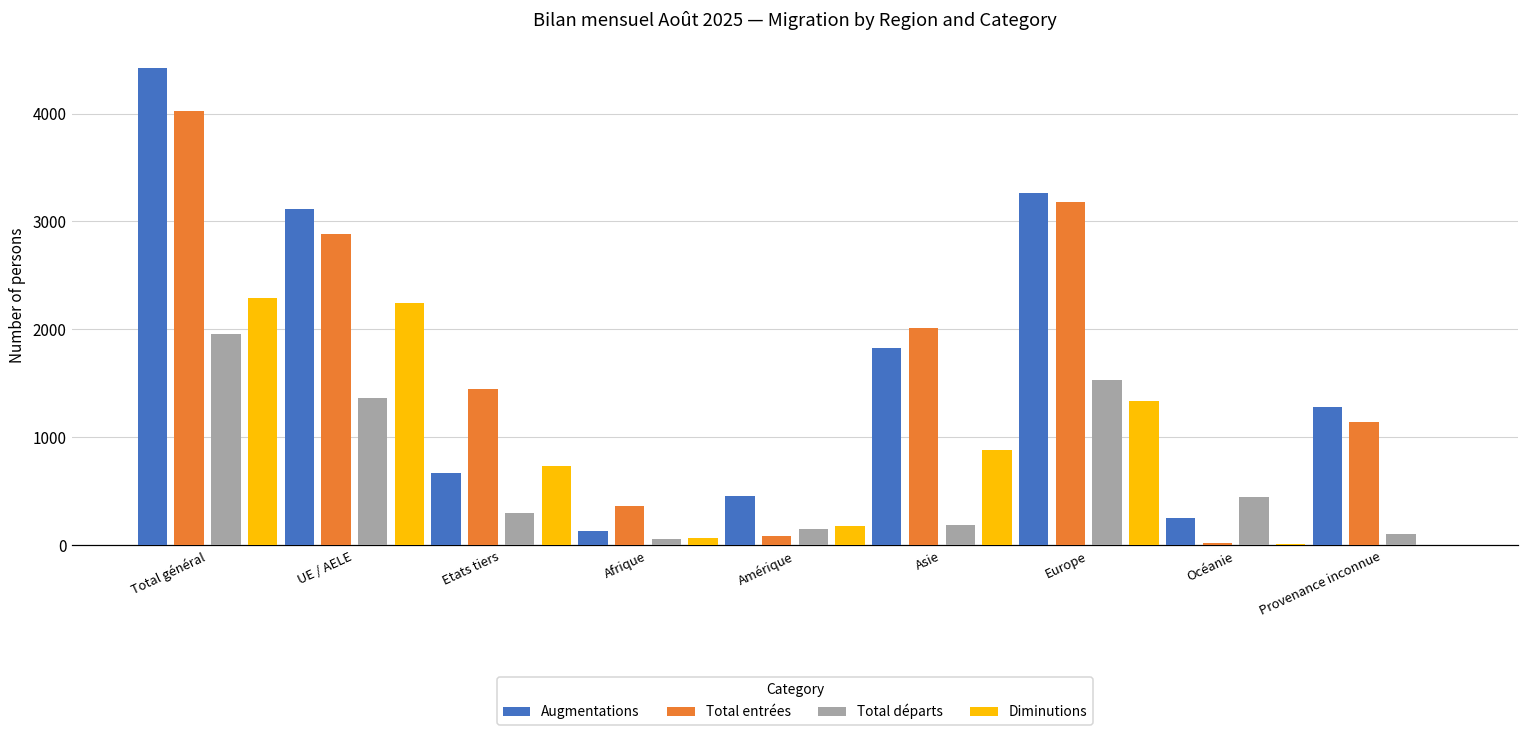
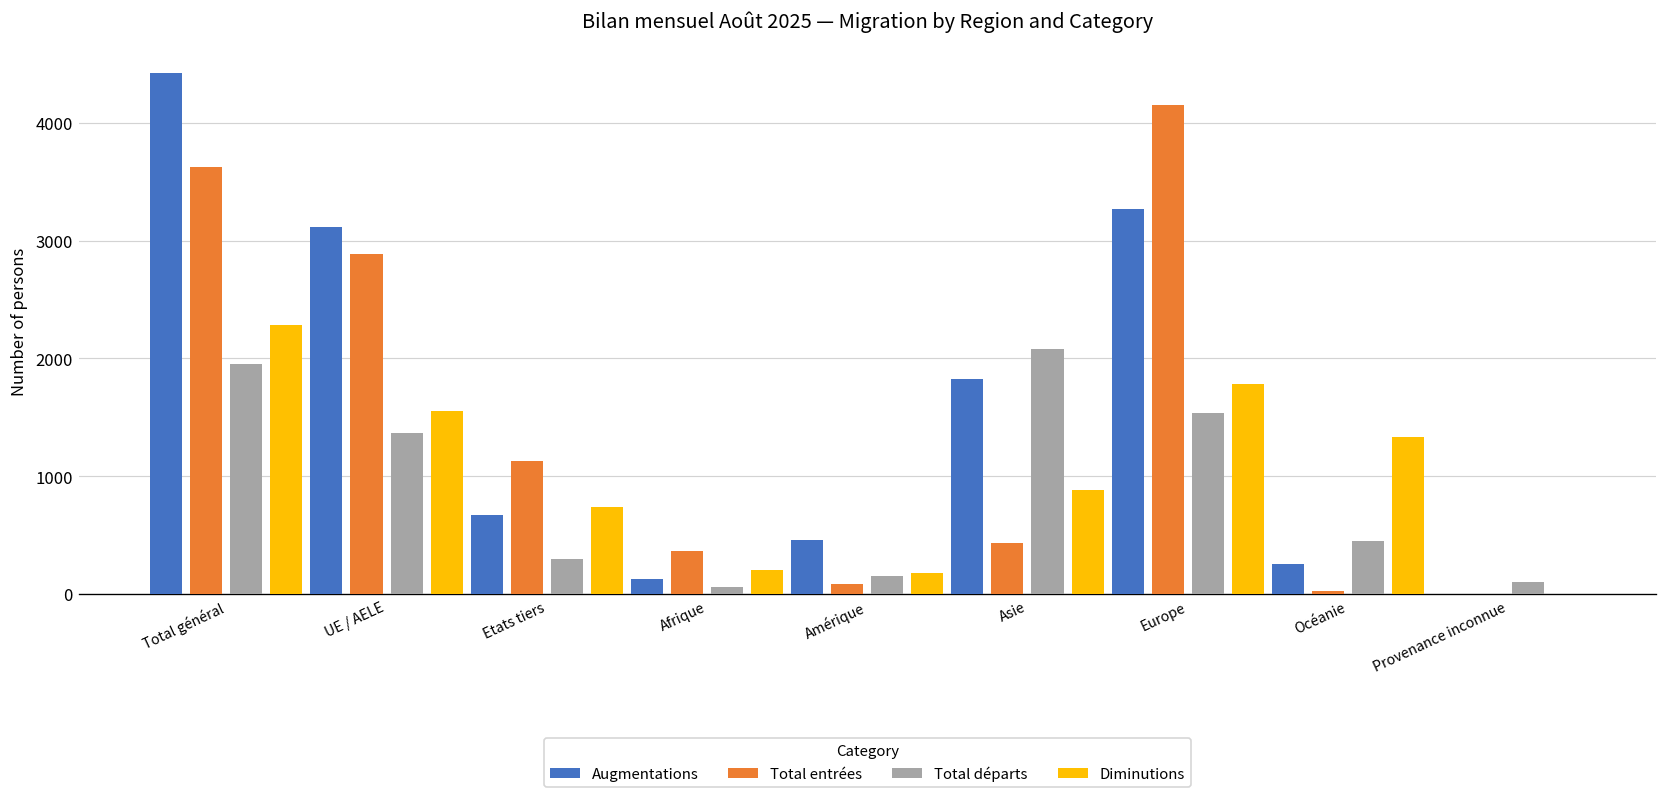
  {
    "Augmentations": {
      "Total général": 4400,
      "UE / AELE": 3100,
      "Etats tiers": 700,
      "Afrique": 100,
      "Amérique": 500,
      "Asie": 1800,
      "Europe": 3300,
      "Océanie": 300,
-     "Provenance inconnue": 1300
+     "Provenance inconnue": 0
    },
    "Total entrées": {
-     "Total général": 4000,
+     "Total général": 3600,
      "UE / AELE": 2900,
-     "Etats tiers": 1500,
+     "Etats tiers": 1100,
      "Afrique": 400,
      "Amérique": 100,
-     "Asie": 2000,
-     "Europe": 3200,
-     "Provenance inconnue": 1100
+     "Asie": 400,
+     "Europe": 4200,
+     "Provenance inconnue": 0
    },
    "Total départs": {
      "Total général": 2000,
      "UE / AELE": 1400,
      "Etats tiers": 300,
      "Afrique": 100,
      "Amérique": 200,
-     "Asie": 200,
+     "Asie": 2100,
      "Europe": 1500,
      "Océanie": 500,
      "Provenance inconnue": 100
    },
    "Diminutions": {
      "Total général": 2300,
-     "UE / AELE": 2200,
+     "UE / AELE": 1600,
      "Etats tiers": 700,
-     "Afrique": 100,
+     "Afrique": 200,
      "Amérique": 200,
      "Asie": 900,
-     "Europe": 1300,
-     "Océanie": 0
+     "Europe": 1800,
+     "Océanie": 1300
    }
  }
